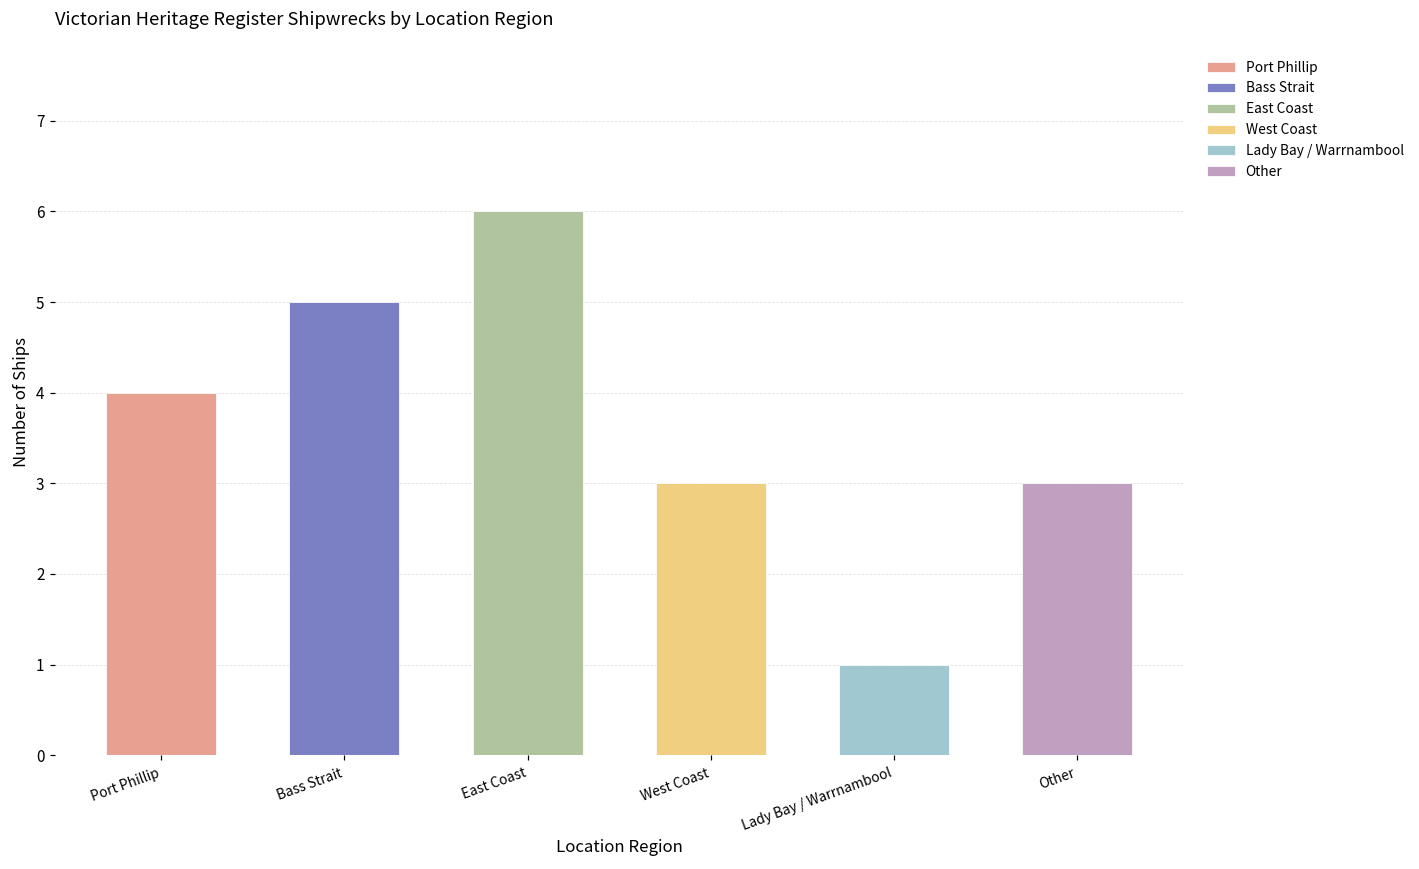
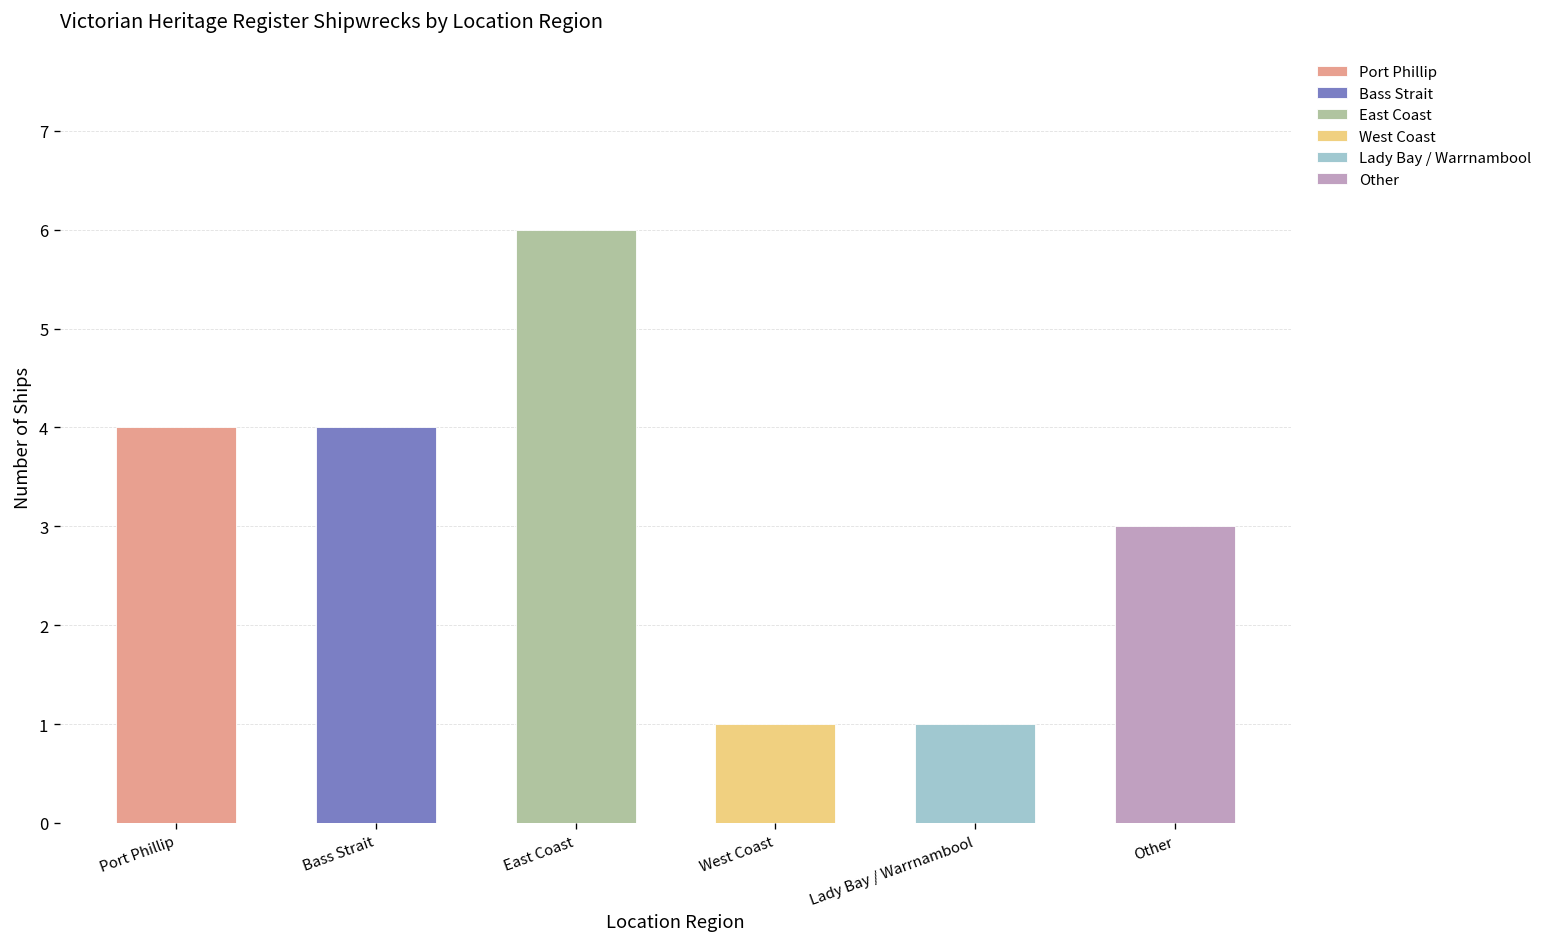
  {
    "Port Phillip": 4,
-   "Bass Strait": 5,
+   "Bass Strait": 4,
    "East Coast": 6,
-   "West Coast": 3,
+   "West Coast": 1,
    "Lady Bay / Warrnambool": 1,
    "Other": 3
  }
